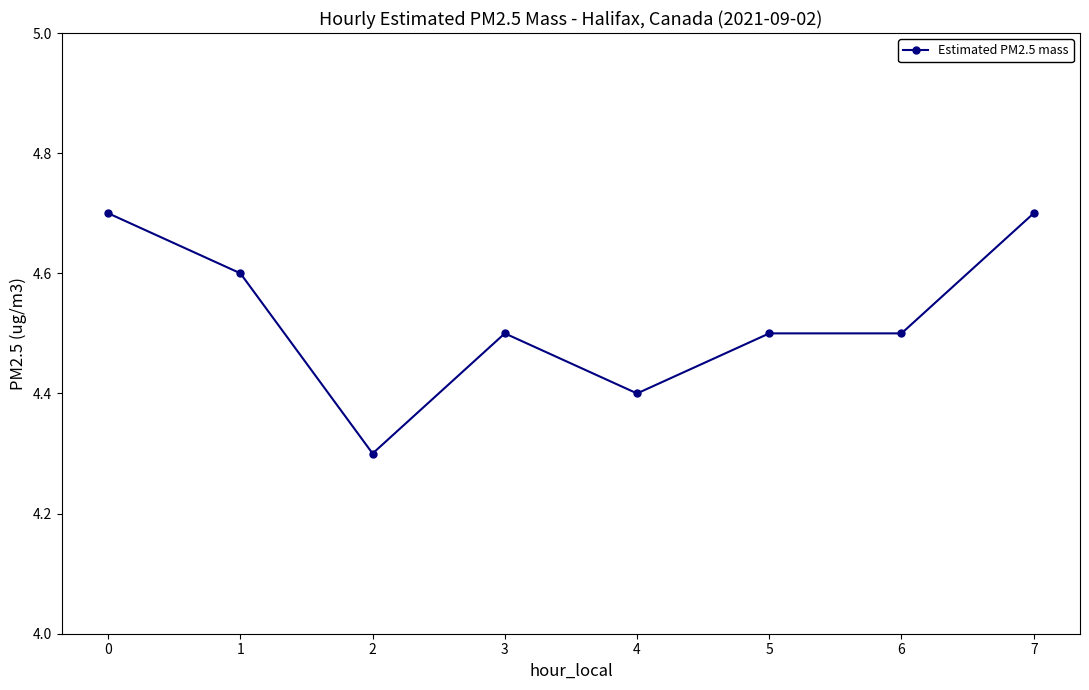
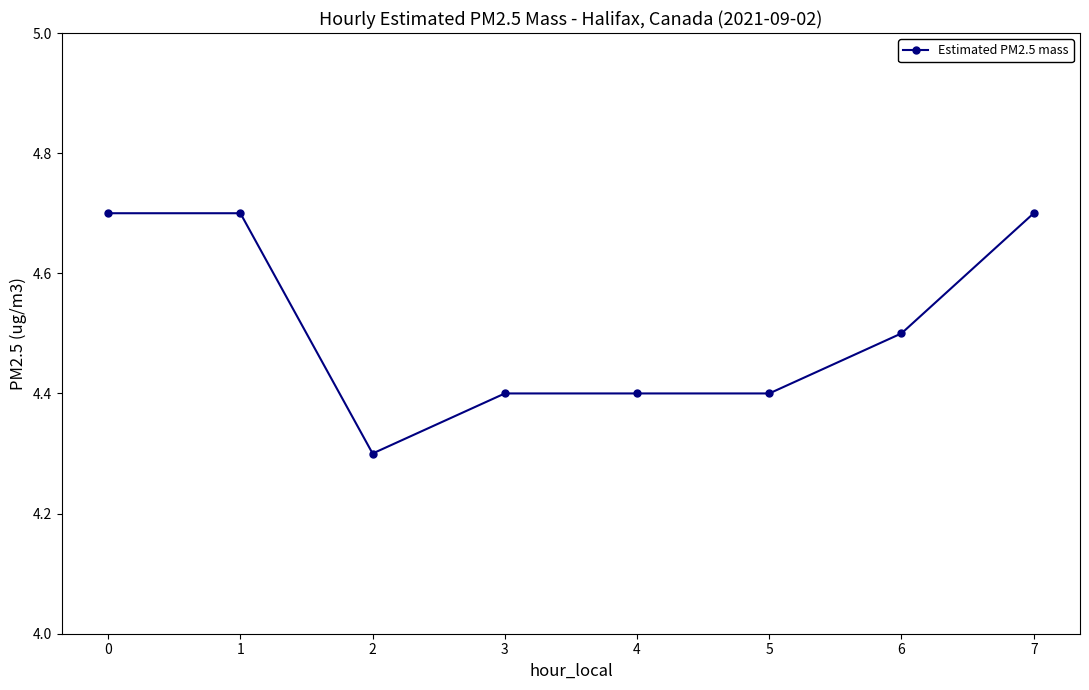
  {
    "0": 4.7,
-   "1": 4.6,
+   "1": 4.7,
    "2": 4.3,
-   "3": 4.5,
+   "3": 4.4,
    "4": 4.4,
-   "5": 4.5,
+   "5": 4.4,
    "6": 4.5,
    "7": 4.7
  }
